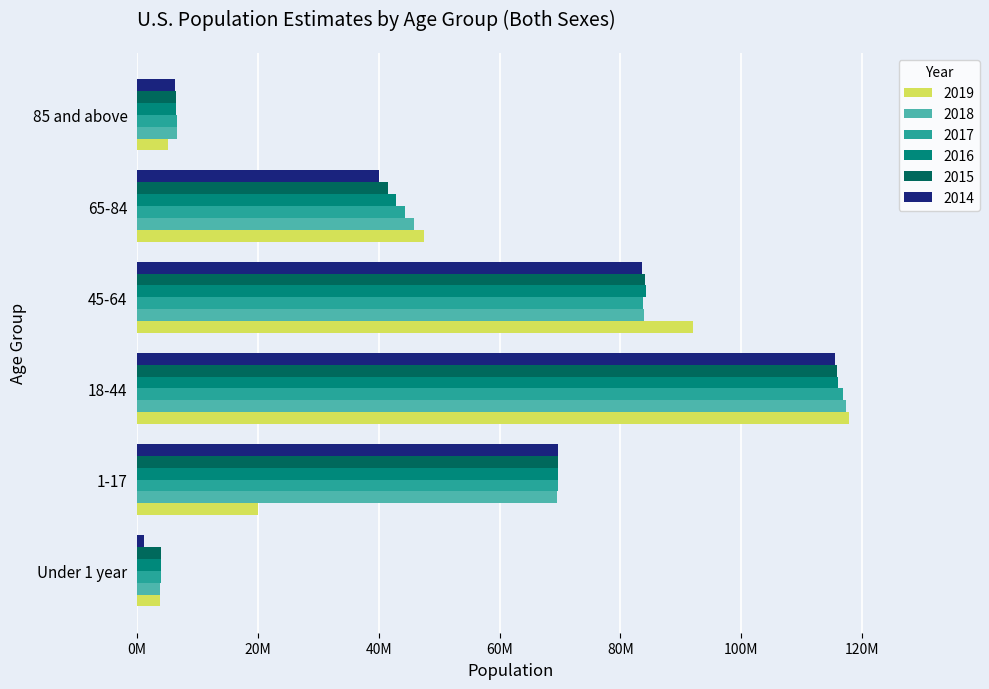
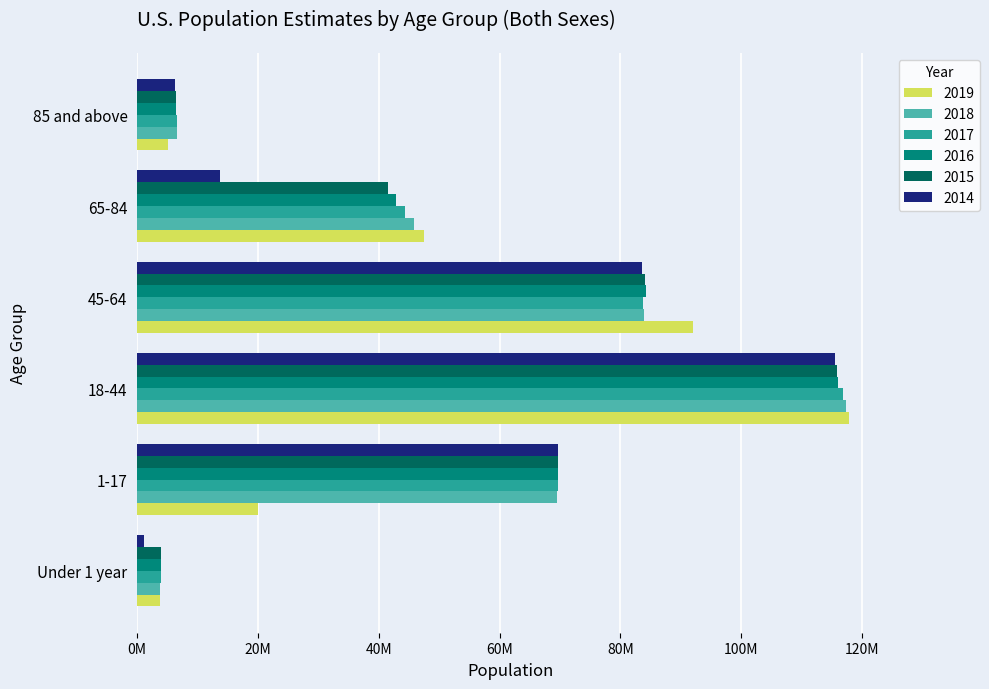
  {
    "2019": {
      "85 and above": 5000000,
      "65-84": 47000000,
      "45-64": 92000000,
      "18-44": 118000000,
      "1-17": 20000000,
      "Under 1 year": 4000000
    },
    "2014": {
      "85 and above": 6000000,
-     "65-84": 40000000,
+     "65-84": 14000000,
      "45-64": 84000000,
      "18-44": 115000000,
      "1-17": 70000000,
      "Under 1 year": 1000000
    }
  }
